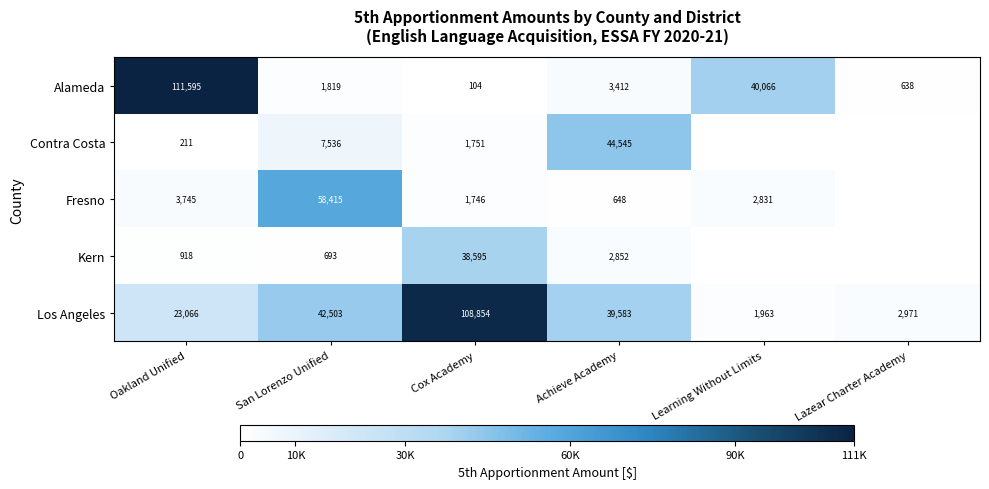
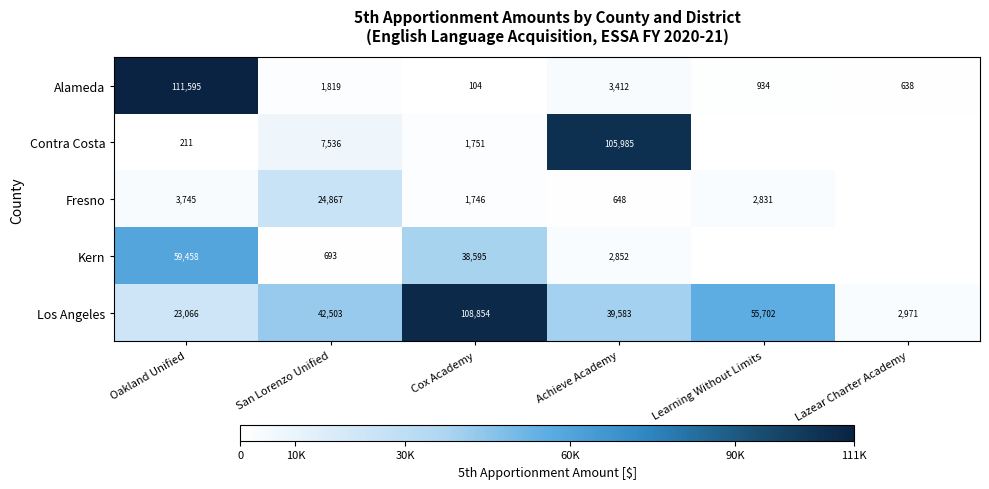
  {
    "Alameda": {
      "Oakland Unified": "111,595",
      "San Lorenzo Unified": "1,819",
      "Cox Academy": "104",
      "Achieve Academy": "3,412",
-     "Learning Without Limits": "40,066",
+     "Learning Without Limits": "934",
      "Lazear Charter Academy": "638"
    },
    "Contra Costa": {
      "Oakland Unified": "211",
      "San Lorenzo Unified": "7,536",
      "Cox Academy": "1,751",
-     "Achieve Academy": "44,545"
+     "Achieve Academy": "105,985"
    },
    "Fresno": {
      "Oakland Unified": "3,745",
-     "San Lorenzo Unified": "58,415",
+     "San Lorenzo Unified": "24,867",
      "Cox Academy": "1,746",
      "Achieve Academy": "648",
      "Learning Without Limits": "2,831"
    },
    "Kern": {
-     "Oakland Unified": "918",
+     "Oakland Unified": "59,458",
      "San Lorenzo Unified": "693",
      "Cox Academy": "38,595",
      "Achieve Academy": "2,852"
    },
    "Los Angeles": {
      "Oakland Unified": "23,066",
      "San Lorenzo Unified": "42,503",
      "Cox Academy": "108,854",
      "Achieve Academy": "39,583",
-     "Learning Without Limits": "1,963",
+     "Learning Without Limits": "55,702",
      "Lazear Charter Academy": "2,971"
    }
  }
